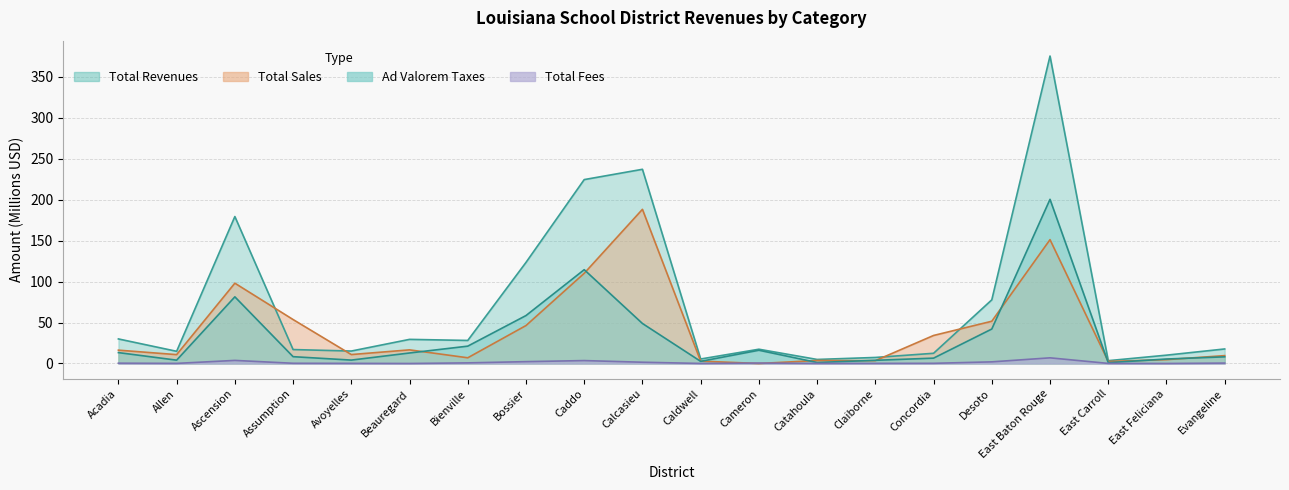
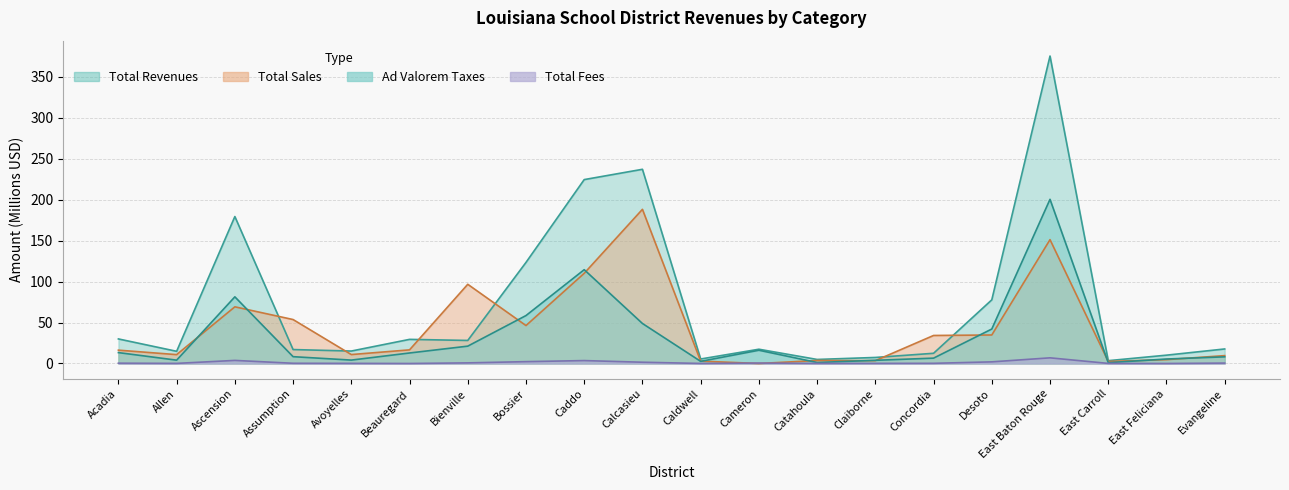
  {
    "Total Sales": {
      "Allen": 10,
-     "Ascension": 100,
+     "Ascension": 70,
      "Assumption": 50,
      "Avoyelles": 10,
      "Beauregard": 20,
-     "Bienville": 10,
+     "Bienville": 100,
      "Bossier": 50,
      "Caddo": 110,
      "Calcasieu": 190,
      "Concordia": 30,
-     "Desoto": 50,
+     "Desoto": 30,
      "East Baton Rouge": 150
    }
  }
